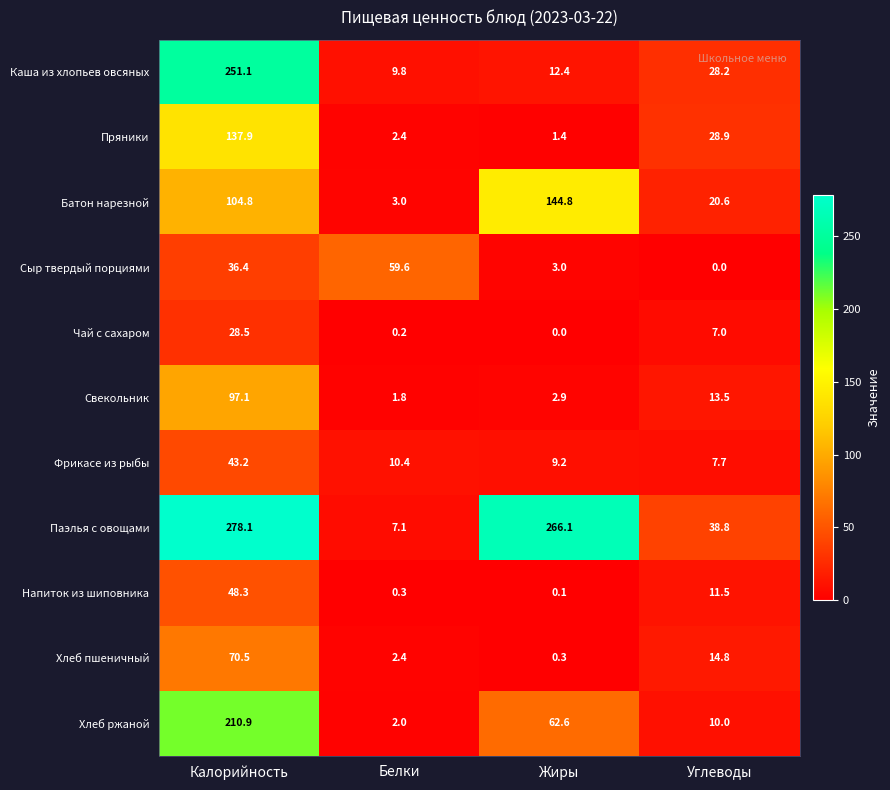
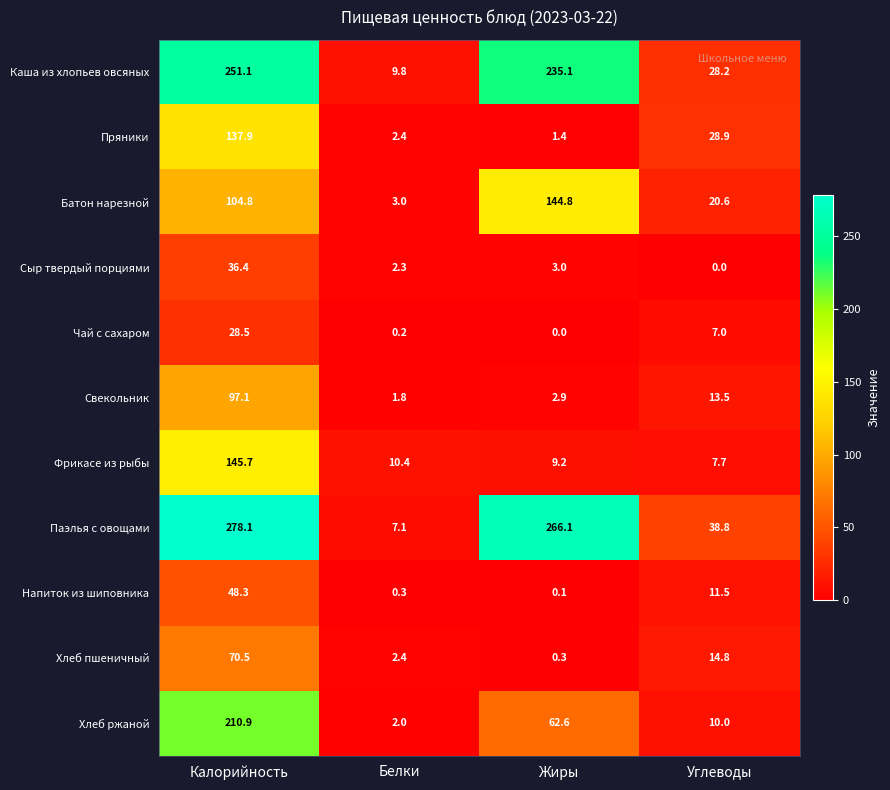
  {
    "Каша из хлопьев овсяных": {
      "Калорийность": 251.1,
      "Белки": 9.8,
-     "Жиры": 12.4
+     "Жиры": 235.1
    },
    "Пряники": {
      "Калорийность": 137.9,
      "Белки": 2.4,
      "Жиры": 1.4,
      "Углеводы": 28.9
    },
    "Батон нарезной": {
      "Калорийность": 104.8,
      "Белки": 3.0,
      "Жиры": 144.8,
      "Углеводы": 20.6
    },
    "Сыр твердый порциями": {
      "Калорийность": 36.4,
-     "Белки": 59.6,
+     "Белки": 2.3,
      "Жиры": 3.0,
      "Углеводы": 0.0
    },
    "Чай с сахаром": {
      "Калорийность": 28.5,
      "Белки": 0.2,
      "Жиры": 0.0,
      "Углеводы": 7.0
    },
    "Свекольник": {
      "Калорийность": 97.1,
      "Белки": 1.8,
      "Жиры": 2.9,
      "Углеводы": 13.5
    },
    "Фрикасе из рыбы": {
-     "Калорийность": 43.2,
+     "Калорийность": 145.7,
      "Белки": 10.4,
      "Жиры": 9.2,
      "Углеводы": 7.7
    },
    "Паэлья с овощами": {
      "Калорийность": 278.1,
      "Белки": 7.1,
      "Жиры": 266.1,
      "Углеводы": 38.8
    },
    "Напиток из шиповника": {
      "Калорийность": 48.3,
      "Белки": 0.3,
      "Жиры": 0.1,
      "Углеводы": 11.5
    },
    "Хлеб пшеничный": {
      "Калорийность": 70.5,
      "Белки": 2.4,
      "Жиры": 0.3,
      "Углеводы": 14.8
    },
    "Хлеб ржаной": {
      "Калорийность": 210.9,
      "Белки": 2.0,
      "Жиры": 62.6,
      "Углеводы": 10.0
    }
  }
